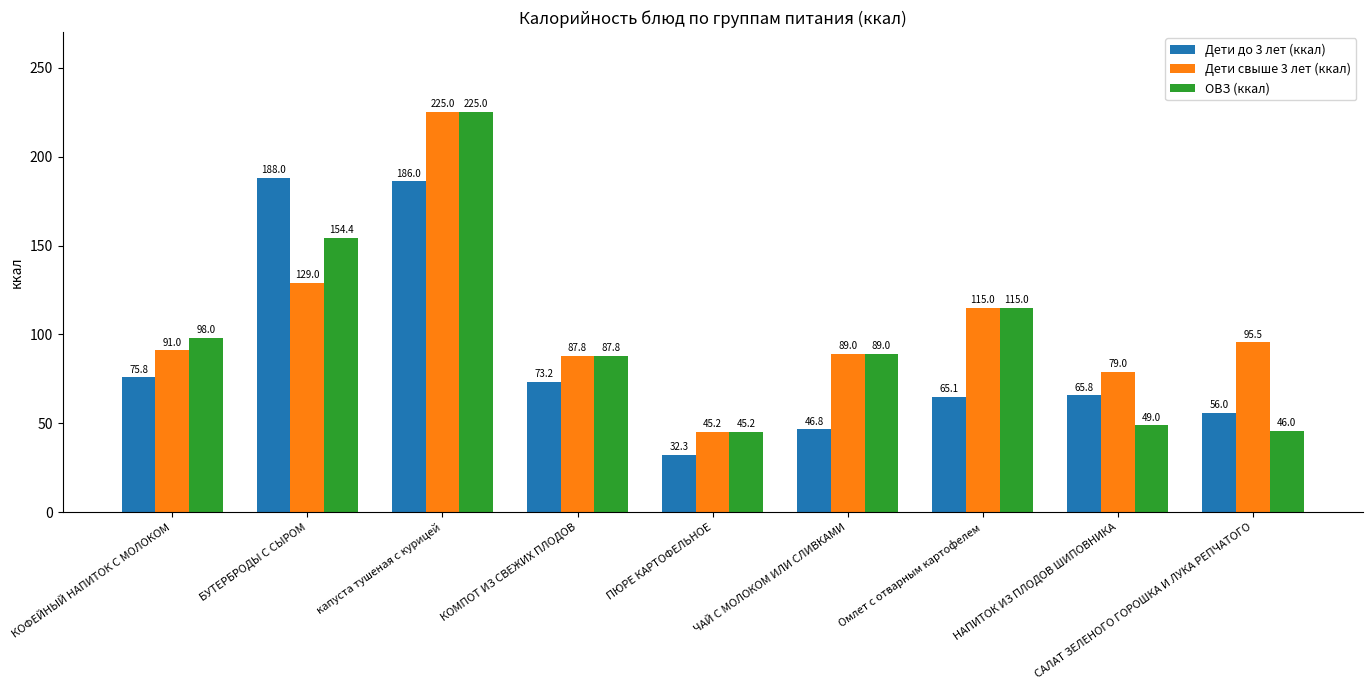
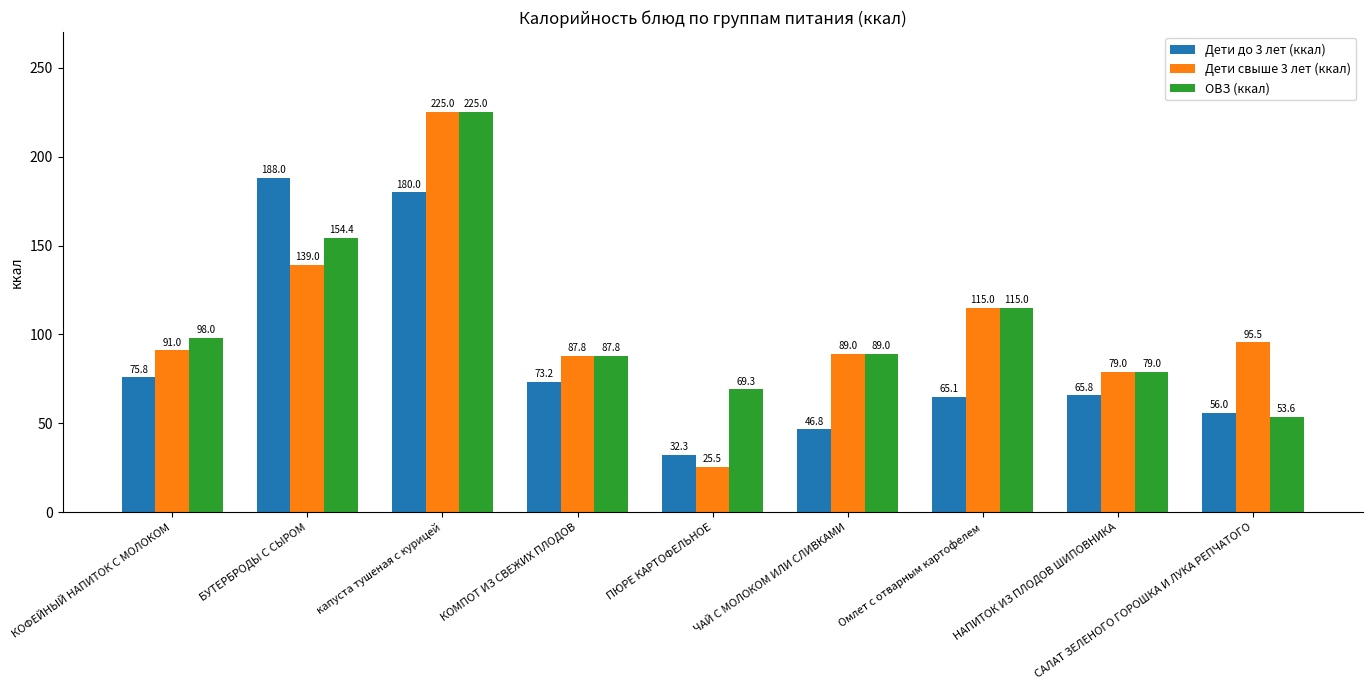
  {
    "Дети до 3 лет (ккал)": {
      "КОФЕЙНЫЙ НАПИТОК С МОЛОКОМ": 75.8,
      "БУТЕРБРОДЫ С СЫРОМ": 188.0,
-     "капуста тушеная с курицей": 186.0,
+     "капуста тушеная с курицей": 180.0,
      "КОМПОТ ИЗ СВЕЖИХ ПЛОДОВ": 73.2,
      "ПЮРЕ КАРТОФЕЛЬНОЕ": 32.3,
      "ЧАЙ С МОЛОКОМ ИЛИ СЛИВКАМИ": 46.8,
      "Омлет с отварным картофелем": 65.1,
      "НАПИТОК ИЗ ПЛОДОВ ШИПОВНИКА": 65.8,
      "САЛАТ ЗЕЛЕНОГО ГОРОШКА И ЛУКА РЕПЧАТОГО": 56.0
    },
    "Дети свыше 3 лет (ккал)": {
      "КОФЕЙНЫЙ НАПИТОК С МОЛОКОМ": 91.0,
-     "БУТЕРБРОДЫ С СЫРОМ": 129.0,
+     "БУТЕРБРОДЫ С СЫРОМ": 139.0,
      "капуста тушеная с курицей": 225.0,
      "КОМПОТ ИЗ СВЕЖИХ ПЛОДОВ": 87.8,
-     "ПЮРЕ КАРТОФЕЛЬНОЕ": 45.2,
+     "ПЮРЕ КАРТОФЕЛЬНОЕ": 25.5,
      "ЧАЙ С МОЛОКОМ ИЛИ СЛИВКАМИ": 89.0,
      "Омлет с отварным картофелем": 115.0,
      "НАПИТОК ИЗ ПЛОДОВ ШИПОВНИКА": 79.0,
      "САЛАТ ЗЕЛЕНОГО ГОРОШКА И ЛУКА РЕПЧАТОГО": 95.5
    },
    "ОВЗ (ккал)": {
      "КОФЕЙНЫЙ НАПИТОК С МОЛОКОМ": 98.0,
      "БУТЕРБРОДЫ С СЫРОМ": 154.4,
      "капуста тушеная с курицей": 225.0,
      "КОМПОТ ИЗ СВЕЖИХ ПЛОДОВ": 87.8,
-     "ПЮРЕ КАРТОФЕЛЬНОЕ": 45.2,
+     "ПЮРЕ КАРТОФЕЛЬНОЕ": 69.3,
      "ЧАЙ С МОЛОКОМ ИЛИ СЛИВКАМИ": 89.0,
      "Омлет с отварным картофелем": 115.0,
-     "НАПИТОК ИЗ ПЛОДОВ ШИПОВНИКА": 49.0,
-     "САЛАТ ЗЕЛЕНОГО ГОРОШКА И ЛУКА РЕПЧАТОГО": 46.0
+     "НАПИТОК ИЗ ПЛОДОВ ШИПОВНИКА": 79.0,
+     "САЛАТ ЗЕЛЕНОГО ГОРОШКА И ЛУКА РЕПЧАТОГО": 53.6
    }
  }
